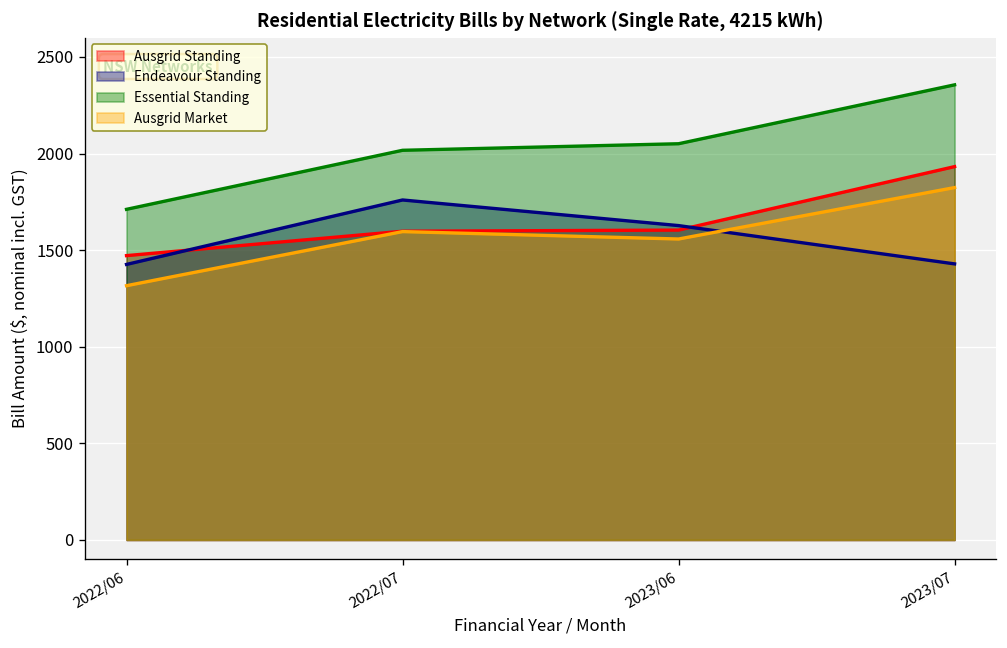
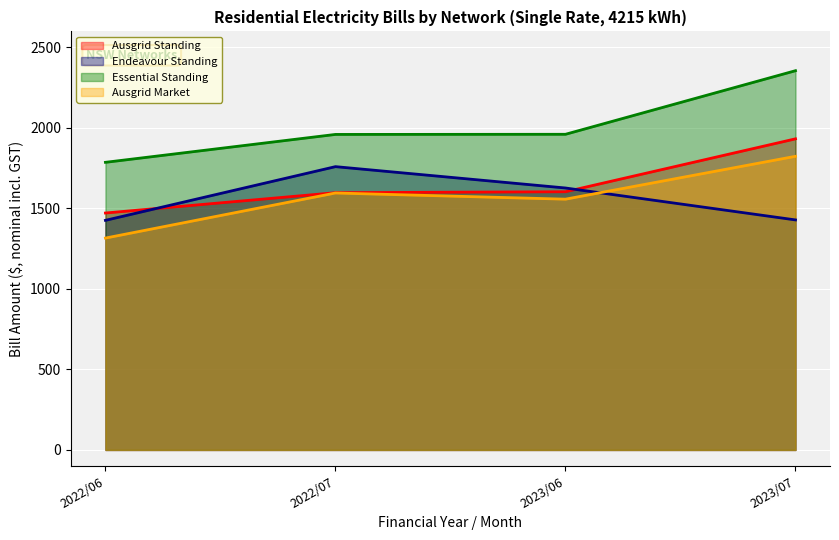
  {
    "Ausgrid Standing": {
      "2022/06": 1470,
      "2023/06": 1600,
      "2023/07": 1930
    },
    "Endeavour Standing": {
      "2022/06": 1430,
      "2022/07": 1760,
      "2023/06": 1630,
      "2023/07": 1430
    },
    "Essential Standing": {
-     "2022/06": 1710,
-     "2022/07": 2020,
-     "2023/06": 2050,
+     "2022/06": 1790,
+     "2022/07": 1960,
+     "2023/06": 1960,
      "2023/07": 2360
    },
    "Ausgrid Market": {
      "2022/06": 1320,
      "2023/06": 1560,
      "2023/07": 1820
    }
  }
